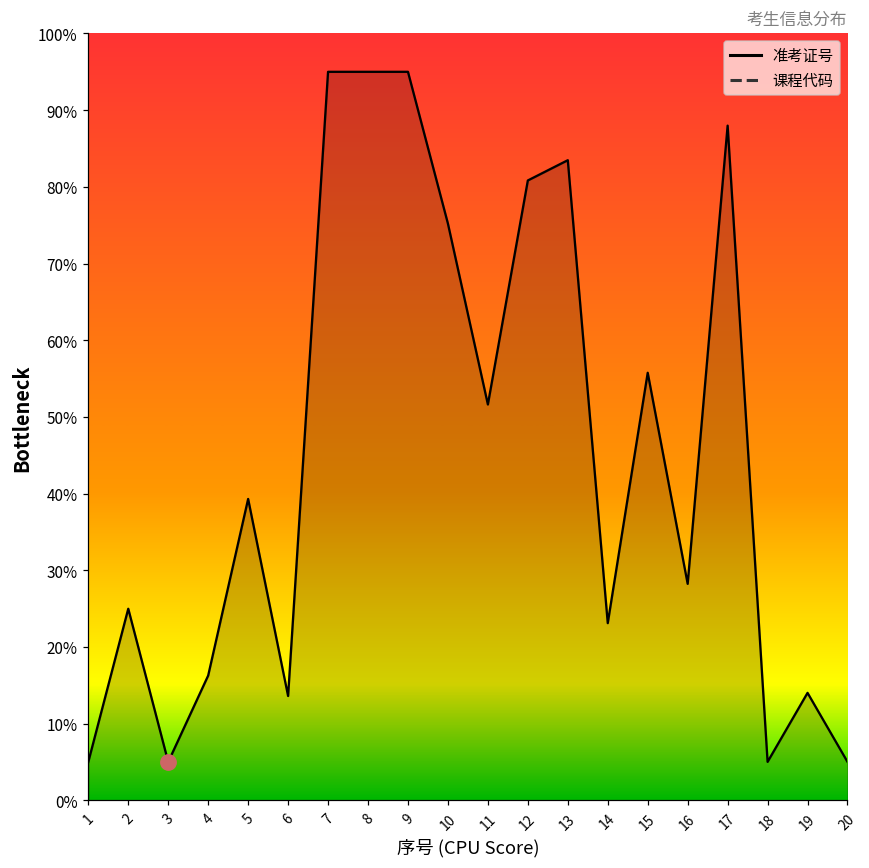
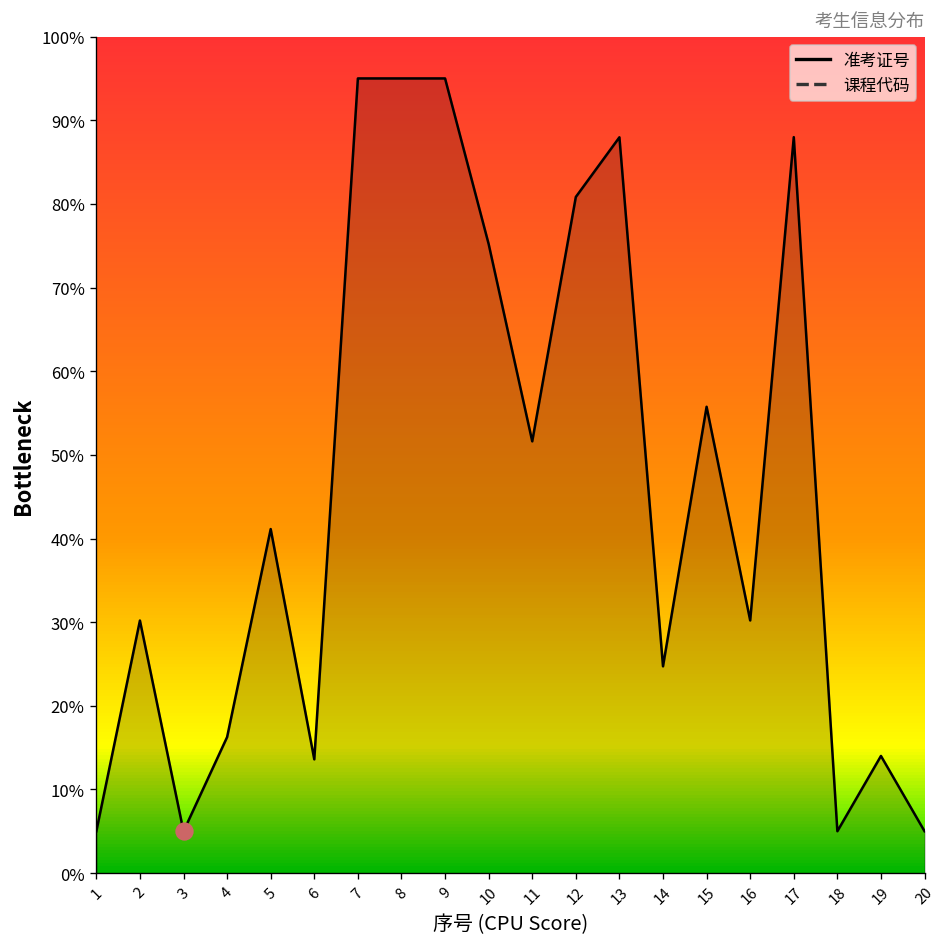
  {
    "准考证号": {
      "1": "5%",
-     "2": "25%",
+     "2": "30%",
      "4": "16%",
-     "5": "39%",
+     "5": "41%",
      "6": "14%",
      "7": "95%",
      "8": "95%",
      "9": "95%",
      "10": "75%",
      "11": "52%",
      "12": "81%",
-     "13": "83%",
-     "14": "23%",
+     "13": "88%",
+     "14": "25%",
      "15": "56%",
-     "16": "28%",
+     "16": "30%",
      "17": "88%",
      "18": "5%",
      "19": "14%",
      "20": "5%"
    }
  }
